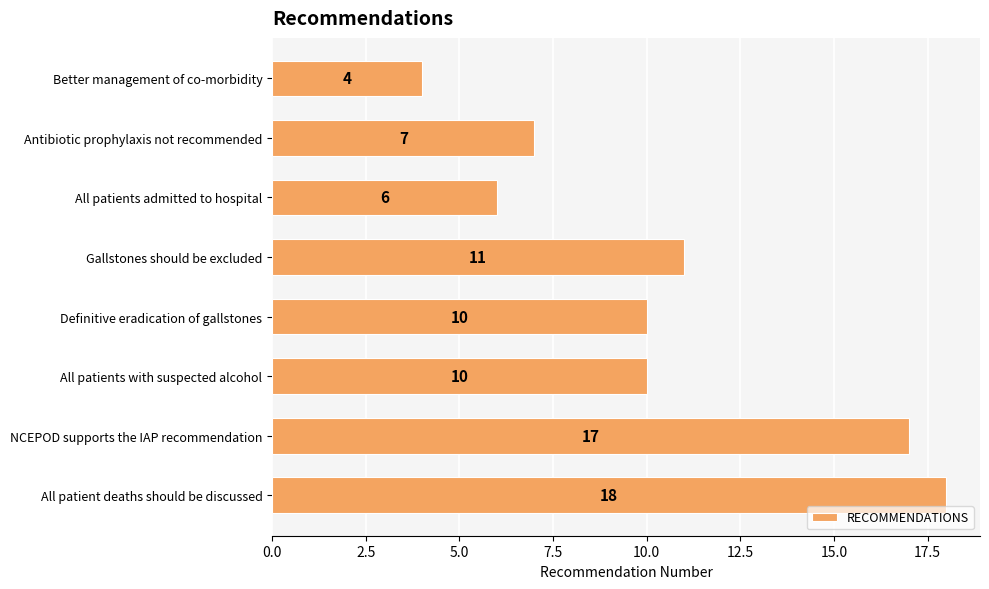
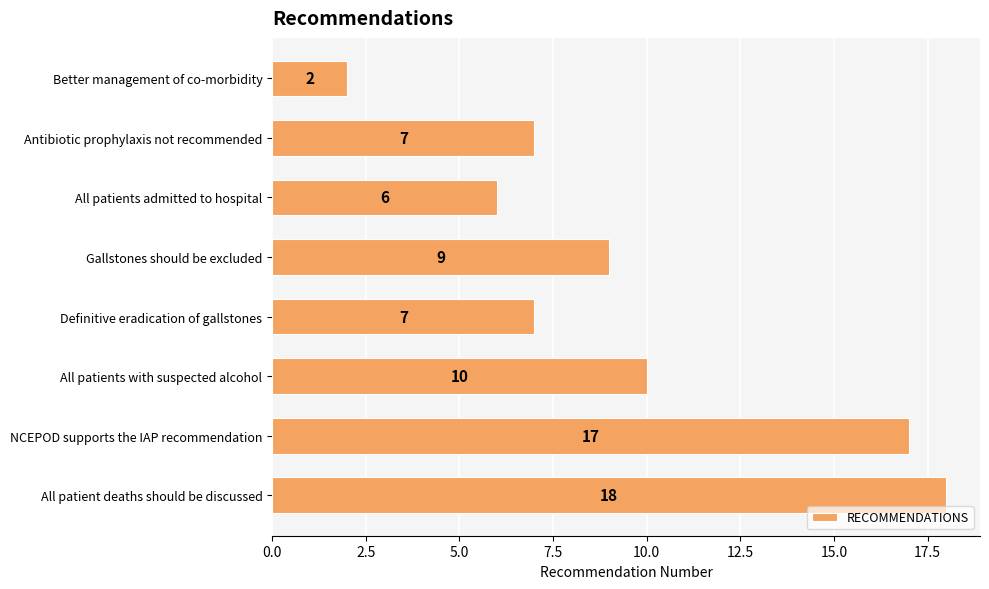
  {
-   "Better management of co-morbidity": 4,
+   "Better management of co-morbidity": 2,
    "Antibiotic prophylaxis not recommended": 7,
    "All patients admitted to hospital": 6,
-   "Gallstones should be excluded": 11,
-   "Definitive eradication of gallstones": 10,
+   "Gallstones should be excluded": 9,
+   "Definitive eradication of gallstones": 7,
    "All patients with suspected alcohol": 10,
    "NCEPOD supports the IAP recommendation": 17,
    "All patient deaths should be discussed": 18
  }
